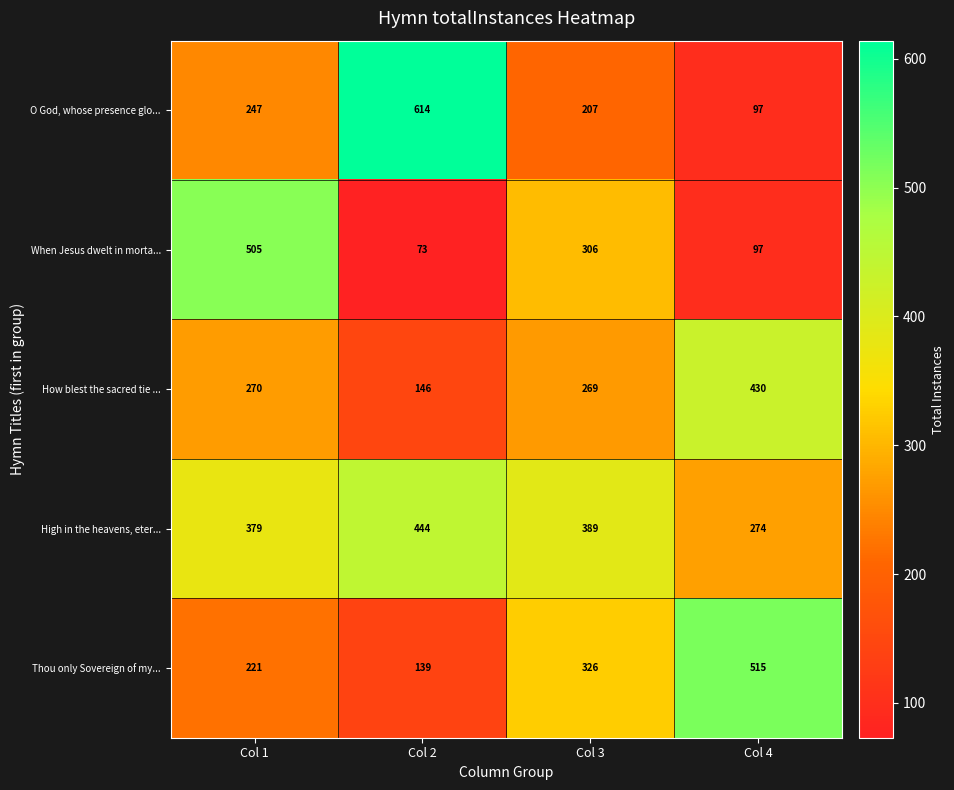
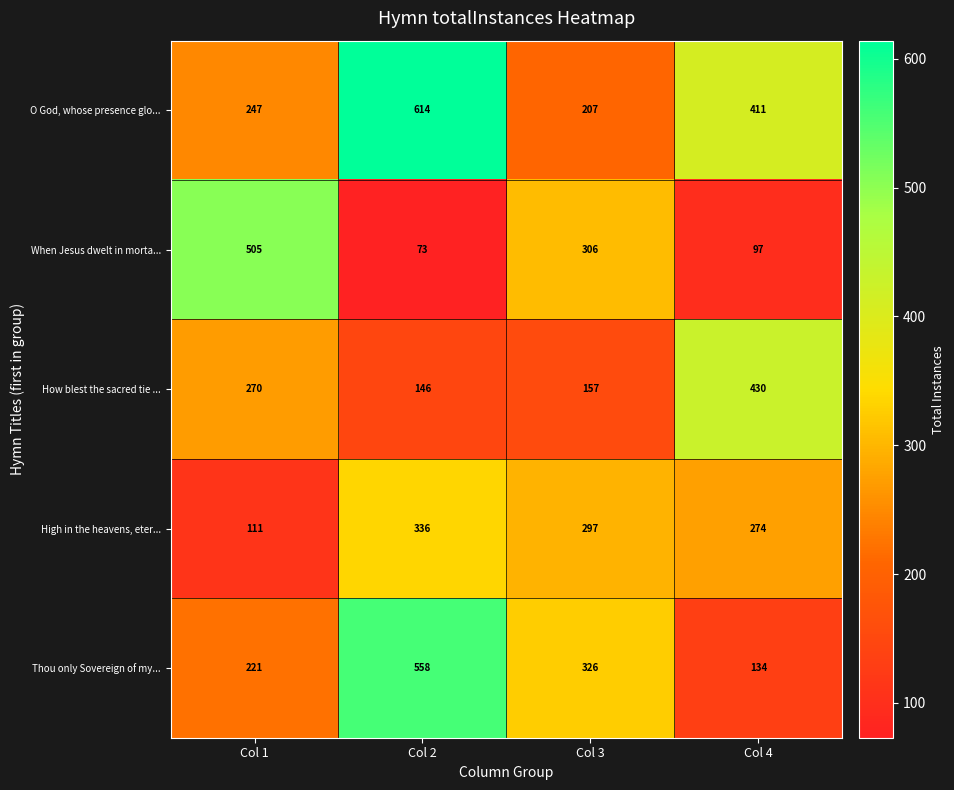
  {
    "O God, whose presence glo...": {
      "Col 1": 247,
      "Col 2": 614,
      "Col 3": 207,
-     "Col 4": 97
+     "Col 4": 411
    },
    "When Jesus dwelt in morta...": {
      "Col 1": 505,
      "Col 2": 73,
      "Col 3": 306,
      "Col 4": 97
    },
    "How blest the sacred tie ...": {
      "Col 1": 270,
      "Col 2": 146,
-     "Col 3": 269,
+     "Col 3": 157,
      "Col 4": 430
    },
    "High in the heavens, eter...": {
-     "Col 1": 379,
-     "Col 2": 444,
-     "Col 3": 389,
+     "Col 1": 111,
+     "Col 2": 336,
+     "Col 3": 297,
      "Col 4": 274
    },
    "Thou only Sovereign of my...": {
      "Col 1": 221,
-     "Col 2": 139,
+     "Col 2": 558,
      "Col 3": 326,
-     "Col 4": 515
+     "Col 4": 134
    }
  }
